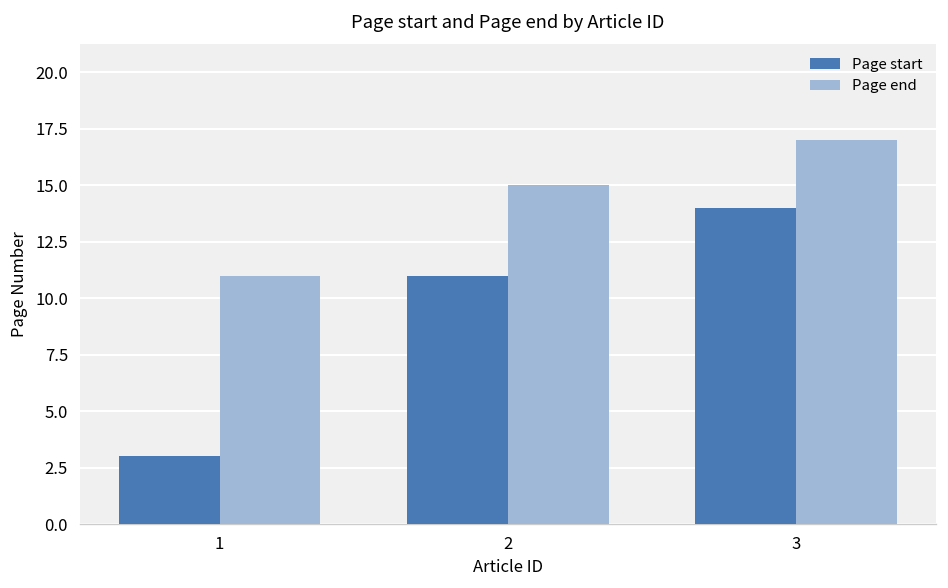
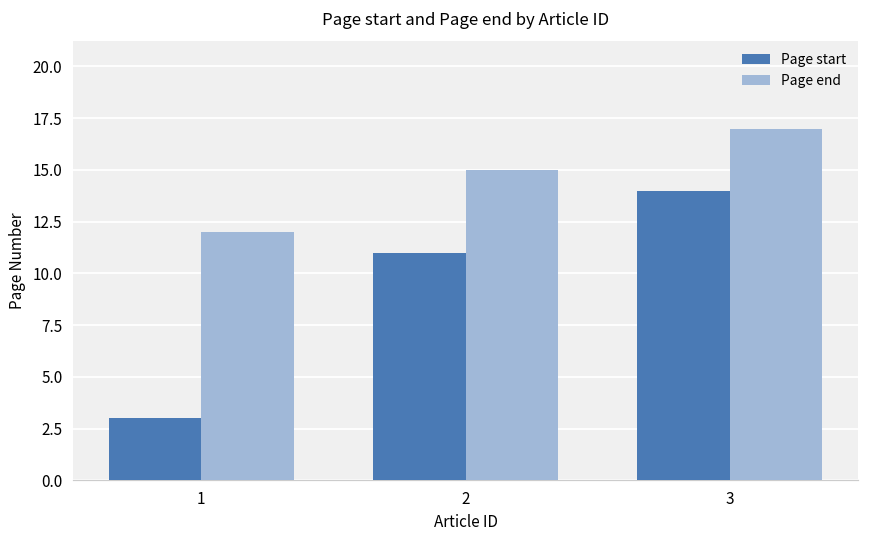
  {
    "Page start": {
      "1": 3,
      "2": 11,
      "3": 14
    },
    "Page end": {
-     "1": 11,
+     "1": 12,
      "2": 15,
      "3": 17
    }
  }
